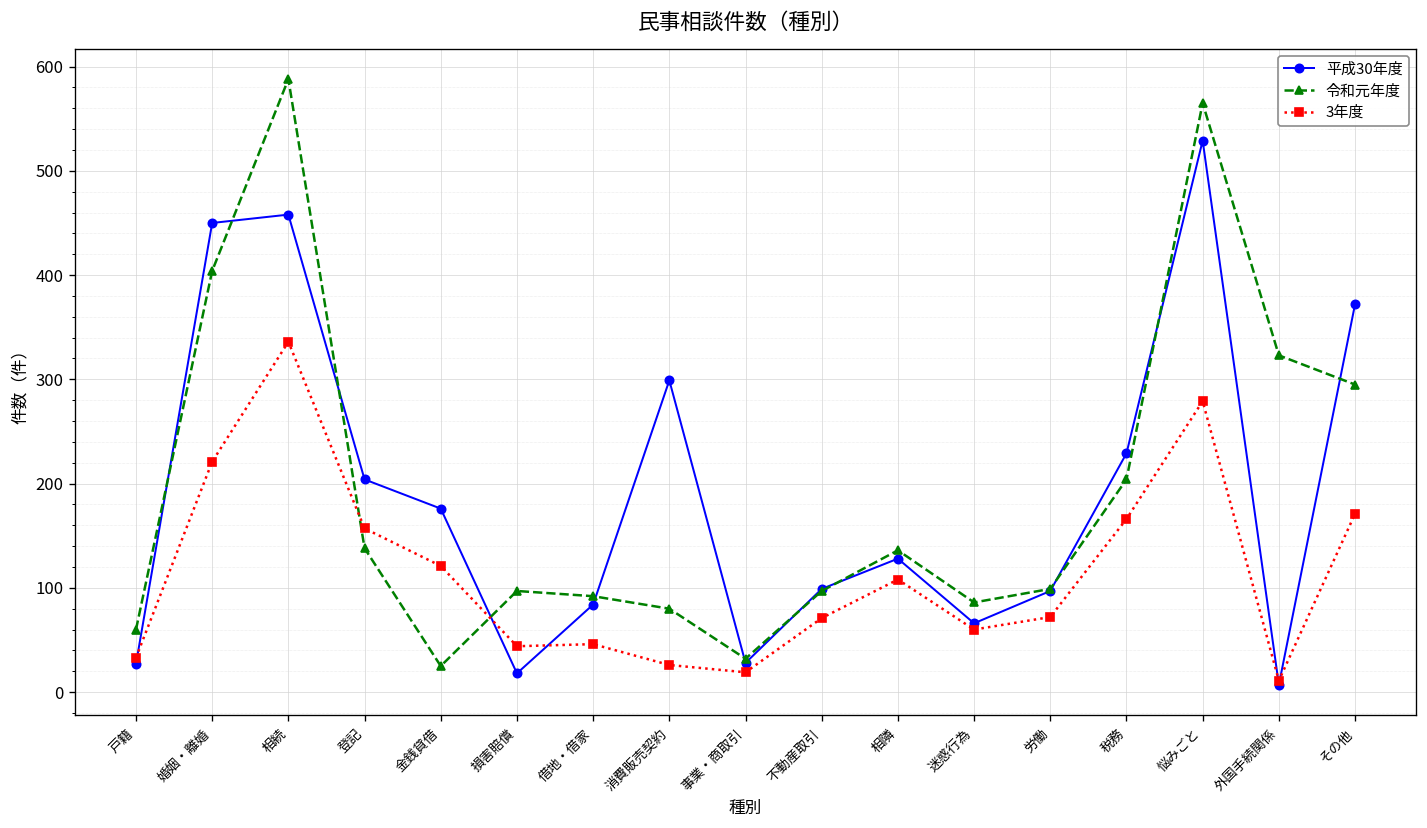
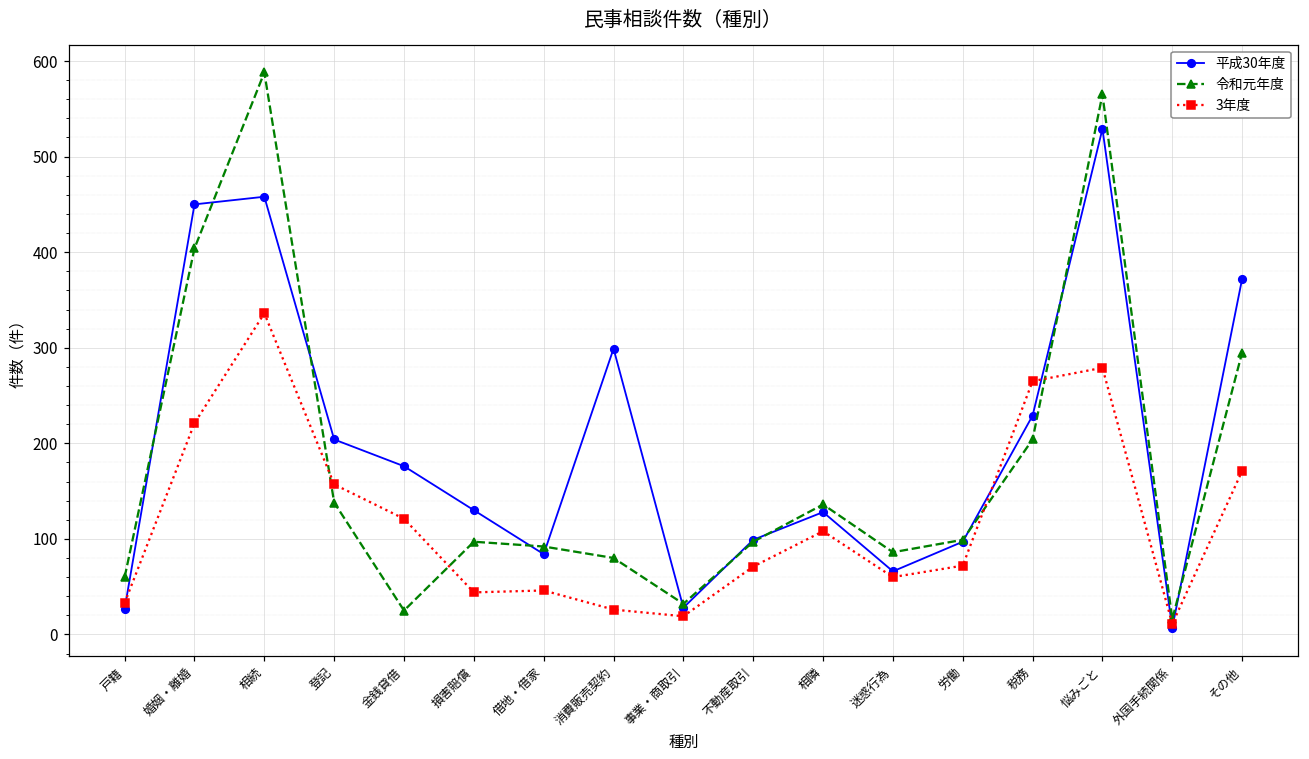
  {
    "平成30年度": {
      "戸籍": 30,
      "婚姻・離婚": 450,
      "相続": 460,
      "登記": 200,
      "金銭貸借": 180,
-     "損害賠償": 20,
+     "損害賠償": 130,
      "借地・借家": 80,
      "消費販売契約": 300,
      "事業・商取引": 30,
      "相隣": 130,
      "迷惑行為": 70,
      "税務": 230,
      "悩みごと": 530,
      "外国手続関係": 10,
      "その他": 370
    },
    "令和元年度": {
      "戸籍": 60,
      "婚姻・離婚": 400,
      "相続": 590,
      "登記": 140,
      "金銭貸借": 30,
      "損害賠償": 100,
      "借地・借家": 90,
      "消費販売契約": 80,
      "事業・商取引": 30,
      "相隣": 140,
      "迷惑行為": 90,
      "税務": 200,
      "悩みごと": 570,
-     "外国手続関係": 320,
+     "外国手続関係": 20,
      "その他": 300
    },
    "3年度": {
      "戸籍": 30,
      "婚姻・離婚": 220,
      "相続": 340,
      "登記": 160,
      "金銭貸借": 120,
      "損害賠償": 40,
      "借地・借家": 50,
      "消費販売契約": 30,
      "事業・商取引": 20,
      "不動産取引": 70,
      "相隣": 110,
      "迷惑行為": 60,
      "労働": 70,
-     "税務": 170,
+     "税務": 270,
      "悩みごと": 280,
      "外国手続関係": 10,
      "その他": 170
    }
  }
